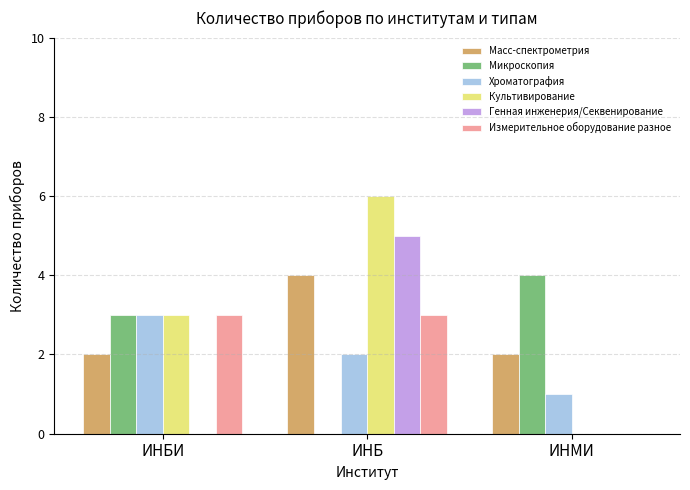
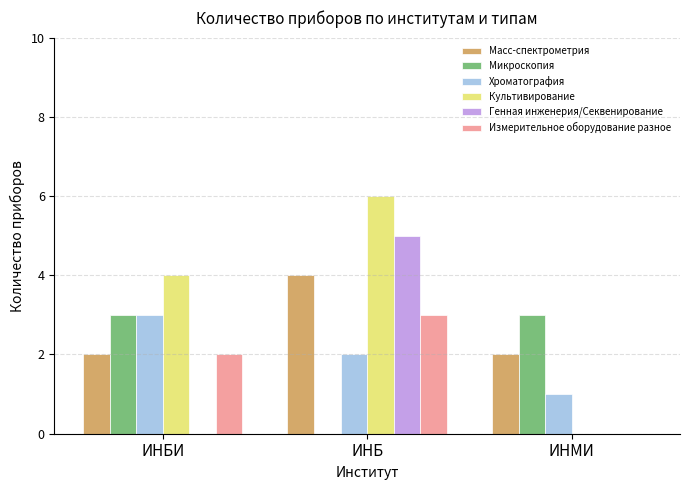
  {
    "Масс-спектрометрия": {
      "ИНБИ": 2,
      "ИНБ": 4,
      "ИНМИ": 2
    },
    "Микроскопия": {
      "ИНБИ": 3,
      "ИНБ": 0,
-     "ИНМИ": 4
+     "ИНМИ": 3
    },
    "Культивирование": {
-     "ИНБИ": 3,
+     "ИНБИ": 4,
      "ИНБ": 6,
      "ИНМИ": 0
    },
    "Измерительное оборудование разное": {
-     "ИНБИ": 3,
+     "ИНБИ": 2,
      "ИНБ": 3,
      "ИНМИ": 0
    }
  }
